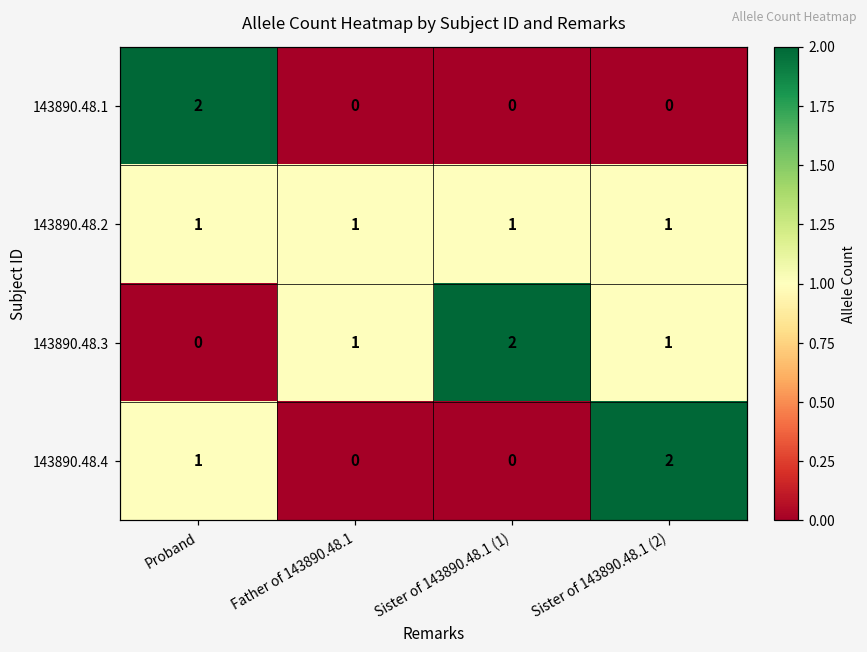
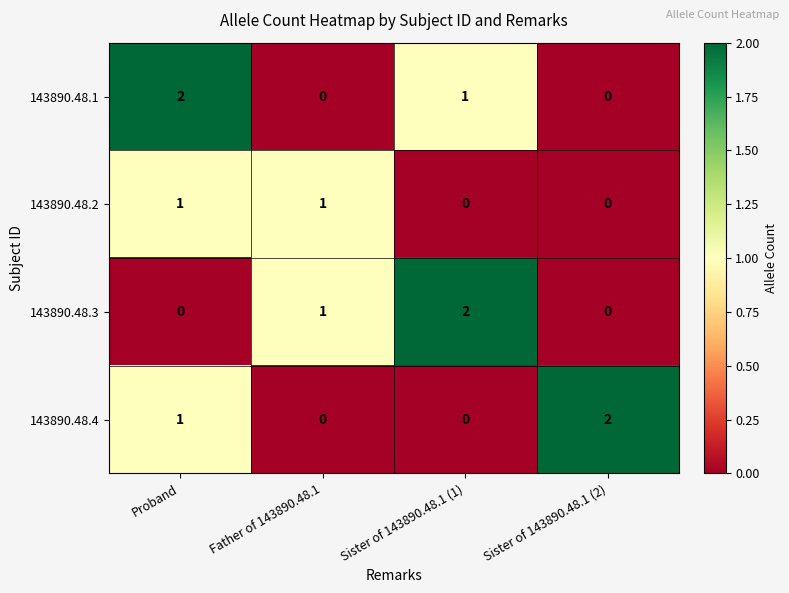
  {
    "143890.48.1": {
      "Proband": 2,
      "Father of 143890.48.1": 0,
-     "Sister of 143890.48.1 (1)": 0,
+     "Sister of 143890.48.1 (1)": 1,
      "Sister of 143890.48.1 (2)": 0
    },
    "143890.48.2": {
      "Proband": 1,
      "Father of 143890.48.1": 1,
-     "Sister of 143890.48.1 (1)": 1,
-     "Sister of 143890.48.1 (2)": 1
+     "Sister of 143890.48.1 (1)": 0,
+     "Sister of 143890.48.1 (2)": 0
    },
    "143890.48.3": {
      "Proband": 0,
      "Father of 143890.48.1": 1,
      "Sister of 143890.48.1 (1)": 2,
-     "Sister of 143890.48.1 (2)": 1
+     "Sister of 143890.48.1 (2)": 0
    },
    "143890.48.4": {
      "Proband": 1,
      "Father of 143890.48.1": 0,
      "Sister of 143890.48.1 (1)": 0,
      "Sister of 143890.48.1 (2)": 2
    }
  }
